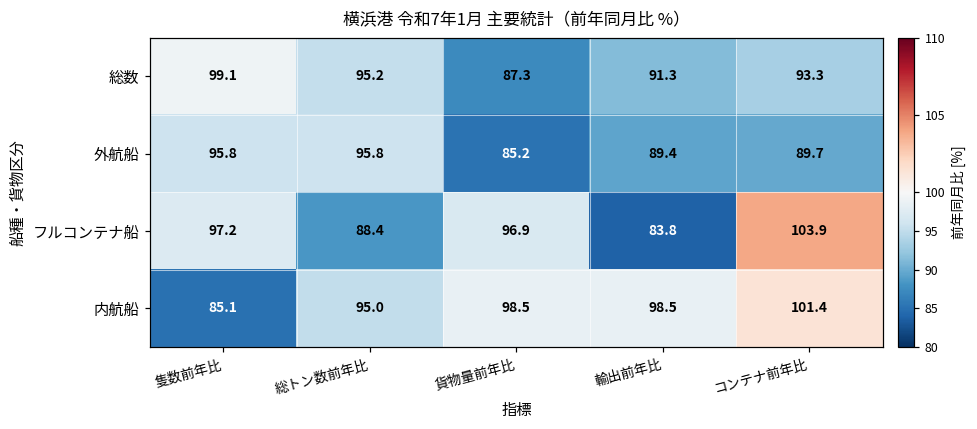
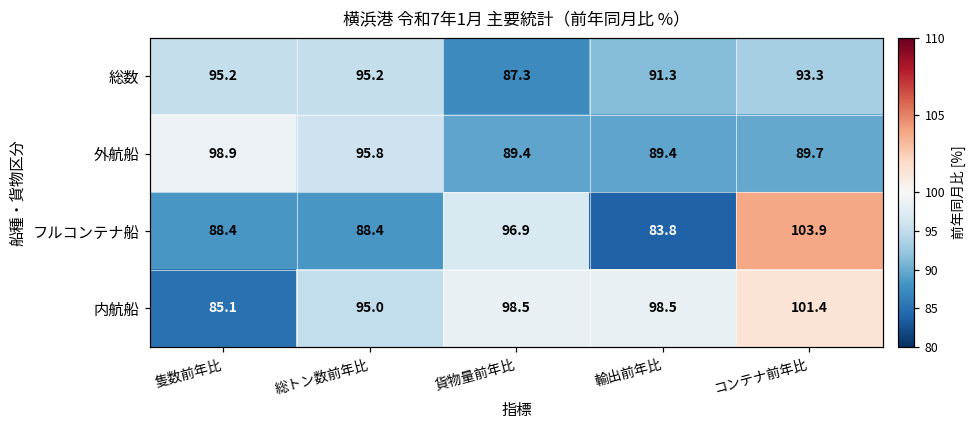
  {
    "総数": {
-     "隻数前年比": 99.1,
+     "隻数前年比": 95.2,
      "総トン数前年比": 95.2,
      "貨物量前年比": 87.3,
      "輸出前年比": 91.3,
      "コンテナ前年比": 93.3
    },
    "外航船": {
-     "隻数前年比": 95.8,
+     "隻数前年比": 98.9,
      "総トン数前年比": 95.8,
-     "貨物量前年比": 85.2,
+     "貨物量前年比": 89.4,
      "輸出前年比": 89.4,
      "コンテナ前年比": 89.7
    },
    "フルコンテナ船": {
-     "隻数前年比": 97.2,
+     "隻数前年比": 88.4,
      "総トン数前年比": 88.4,
      "貨物量前年比": 96.9,
      "輸出前年比": 83.8,
      "コンテナ前年比": 103.9
    },
    "内航船": {
      "隻数前年比": 85.1,
      "総トン数前年比": 95.0,
      "貨物量前年比": 98.5,
      "輸出前年比": 98.5,
      "コンテナ前年比": 101.4
    }
  }
